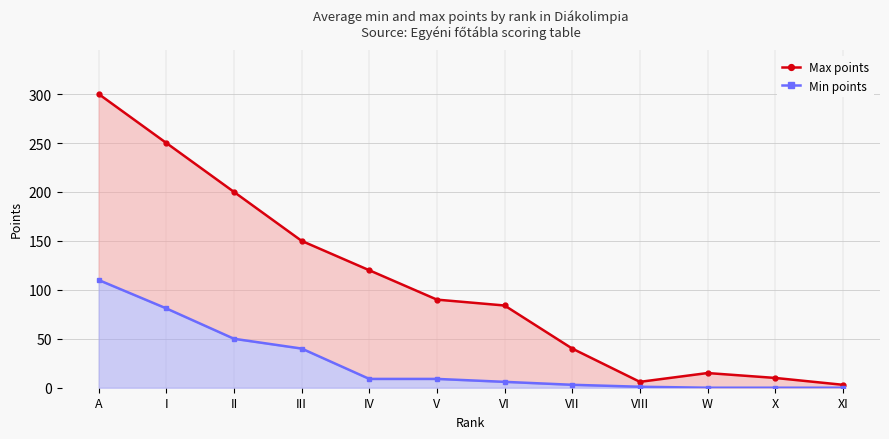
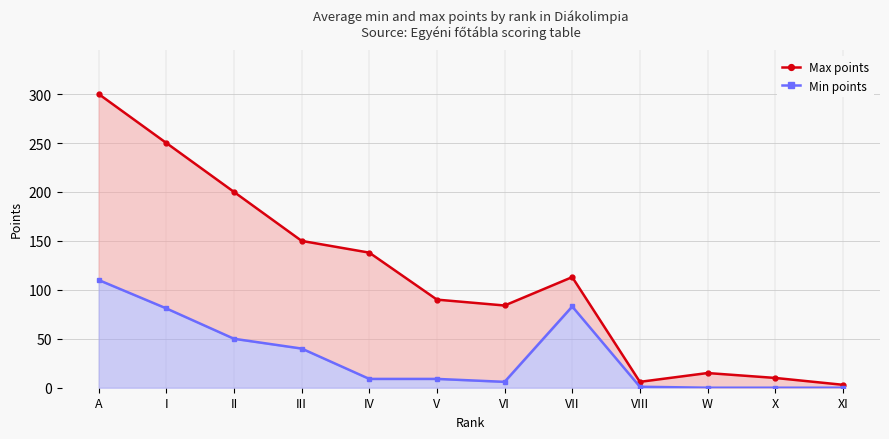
  {
    "Max points": {
      "A": 300,
      "I": 250,
      "II": 200,
      "III": 150,
-     "IV": 120,
+     "IV": 140,
      "V": 90,
      "VI": 80,
-     "VII": 40,
+     "VII": 110,
      "VIII": 10,
      "W": 20,
      "X": 10,
      "XI": 0
    },
    "Min points": {
      "A": 110,
      "I": 80,
      "II": 50,
      "III": 40,
      "IV": 10,
      "V": 10,
      "VI": 10,
-     "VII": 0,
+     "VII": 80,
      "VIII": 0,
      "W": 0,
      "X": 0,
      "XI": 0
    }
  }
